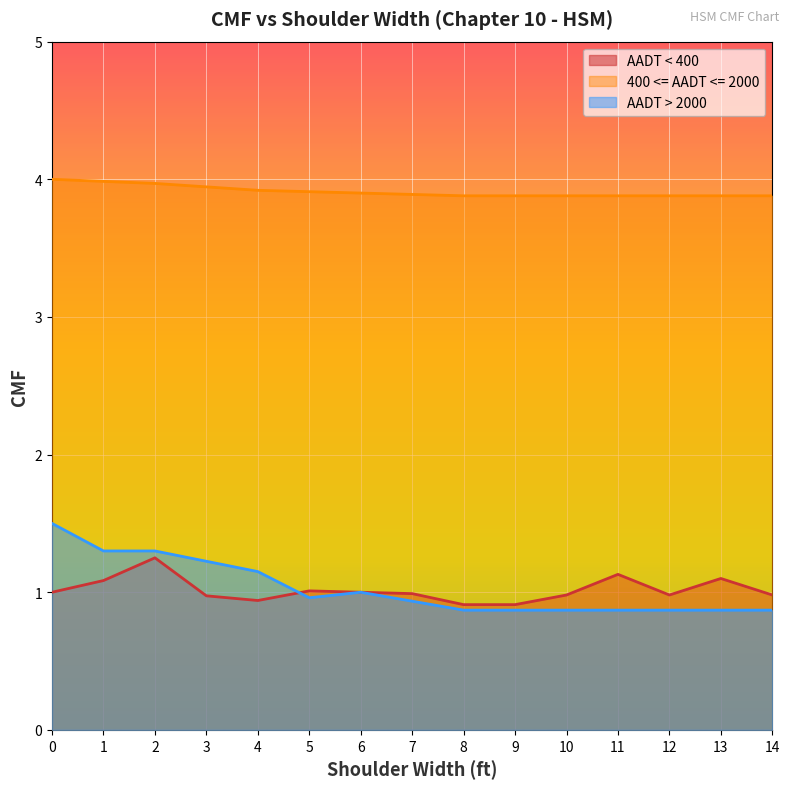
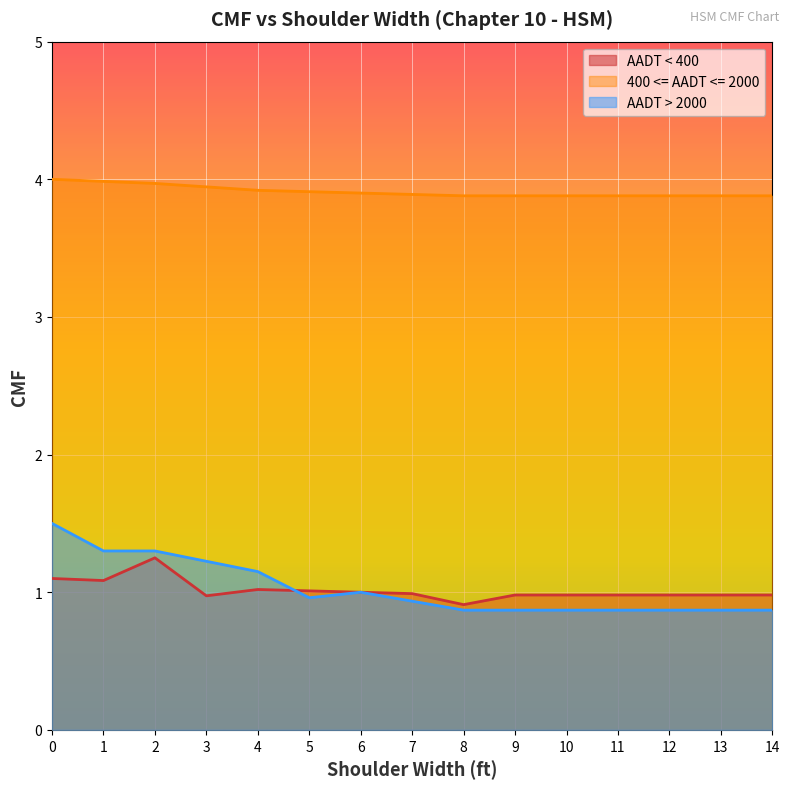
  {
    "AADT < 400": {
-     "0": 1.0,
+     "0": 1.1,
      "1": 1.09,
      "2": 1.25,
      "3": 0.97,
-     "4": 0.94,
+     "4": 1.02,
      "5": 1.01,
      "7": 0.99,
      "8": 0.91,
-     "9": 0.91,
+     "9": 0.98,
      "10": 0.98,
-     "11": 1.13,
+     "11": 0.98,
      "12": 0.98,
-     "13": 1.10,
+     "13": 0.98,
      "14": 0.98
    },
    "400 <= AADT <= 2000": {
      "0": 4.00,
      "1": 3.99,
      "2": 3.97,
      "3": 3.95,
      "4": 3.92,
      "5": 3.91,
      "6": 3.90,
      "7": 3.89,
      "8": 3.88,
      "9": 3.88,
      "10": 3.88,
      "11": 3.88,
      "12": 3.88,
      "13": 3.88,
      "14": 3.88
    },
    "AADT > 2000": {
      "0": 1.50,
      "1": 1.30,
      "2": 1.30,
      "3": 1.23,
      "4": 1.15,
      "5": 0.96,
      "7": 0.94,
      "8": 0.87,
      "9": 0.87,
      "10": 0.87,
      "11": 0.87,
      "12": 0.87,
      "13": 0.87,
      "14": 0.87
    }
  }
